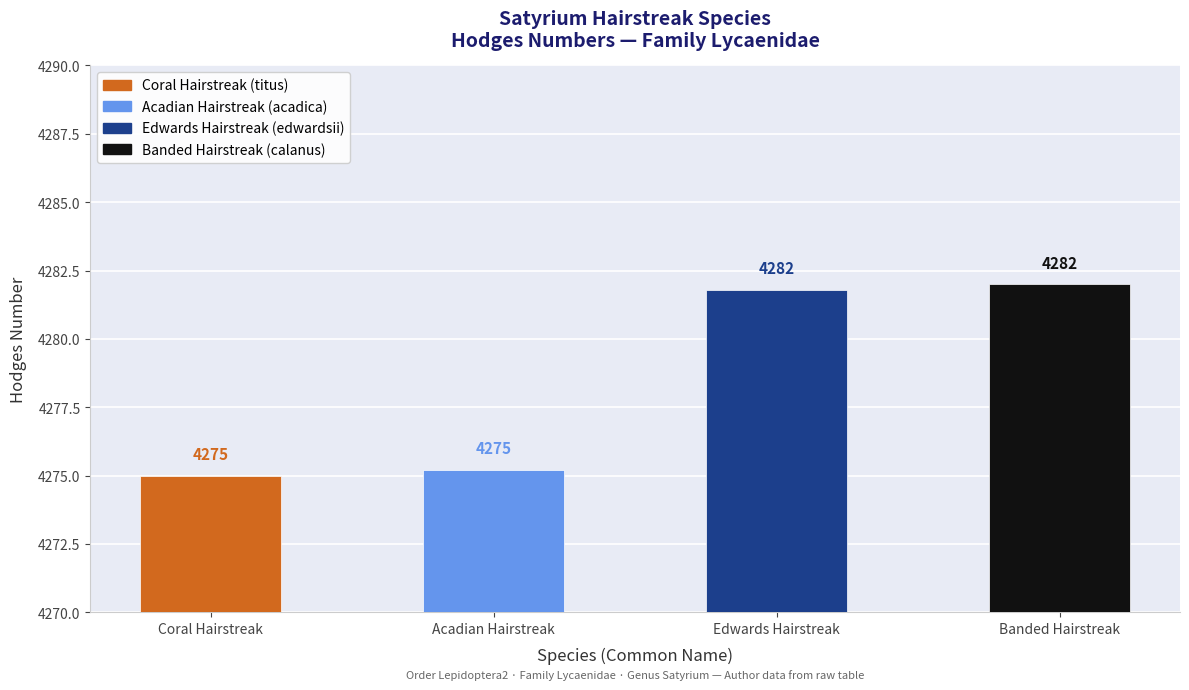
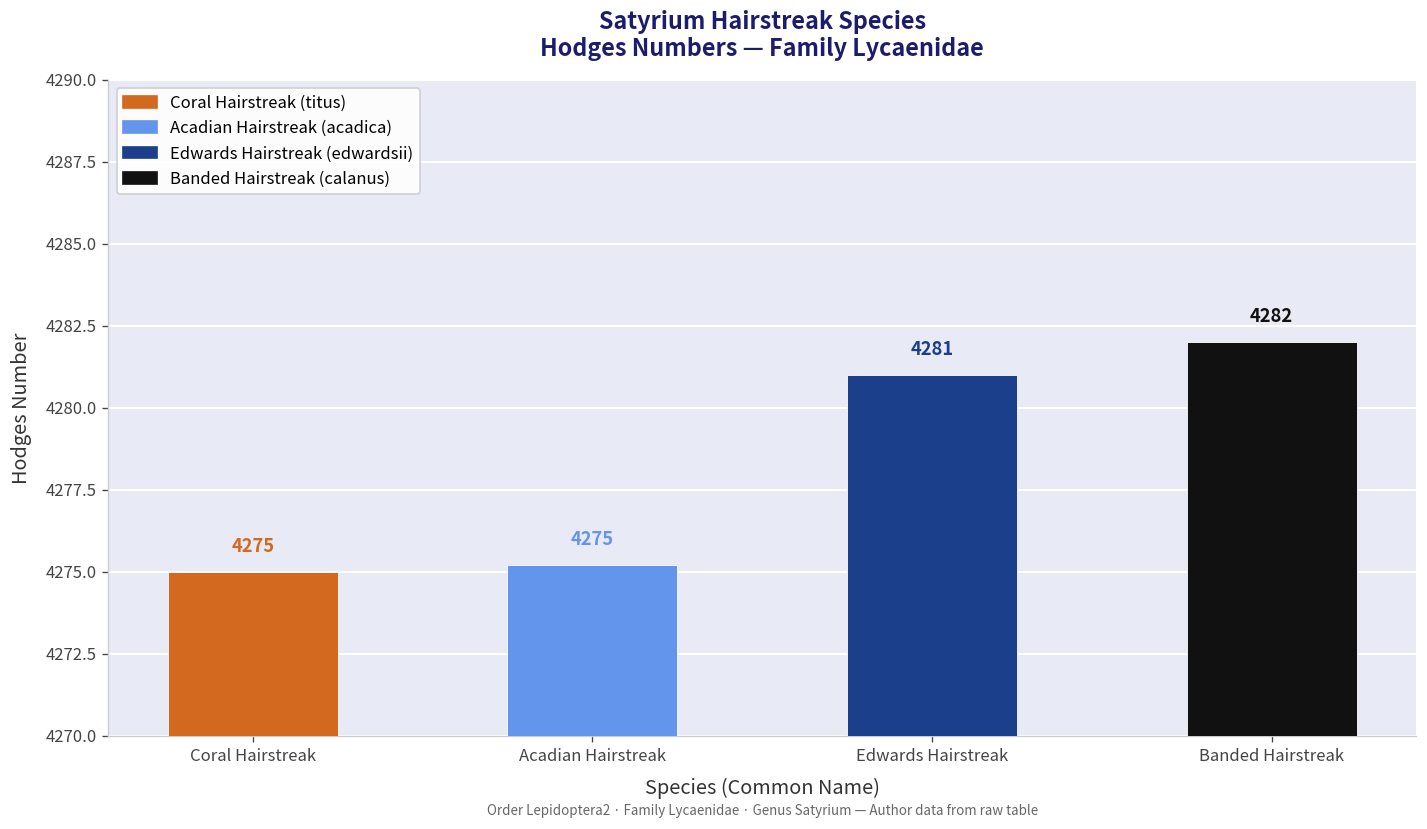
  {
    "Coral Hairstreak": 4275,
    "Acadian Hairstreak": 4275,
-   "Edwards Hairstreak": 4282,
+   "Edwards Hairstreak": 4281,
    "Banded Hairstreak": 4282
  }
